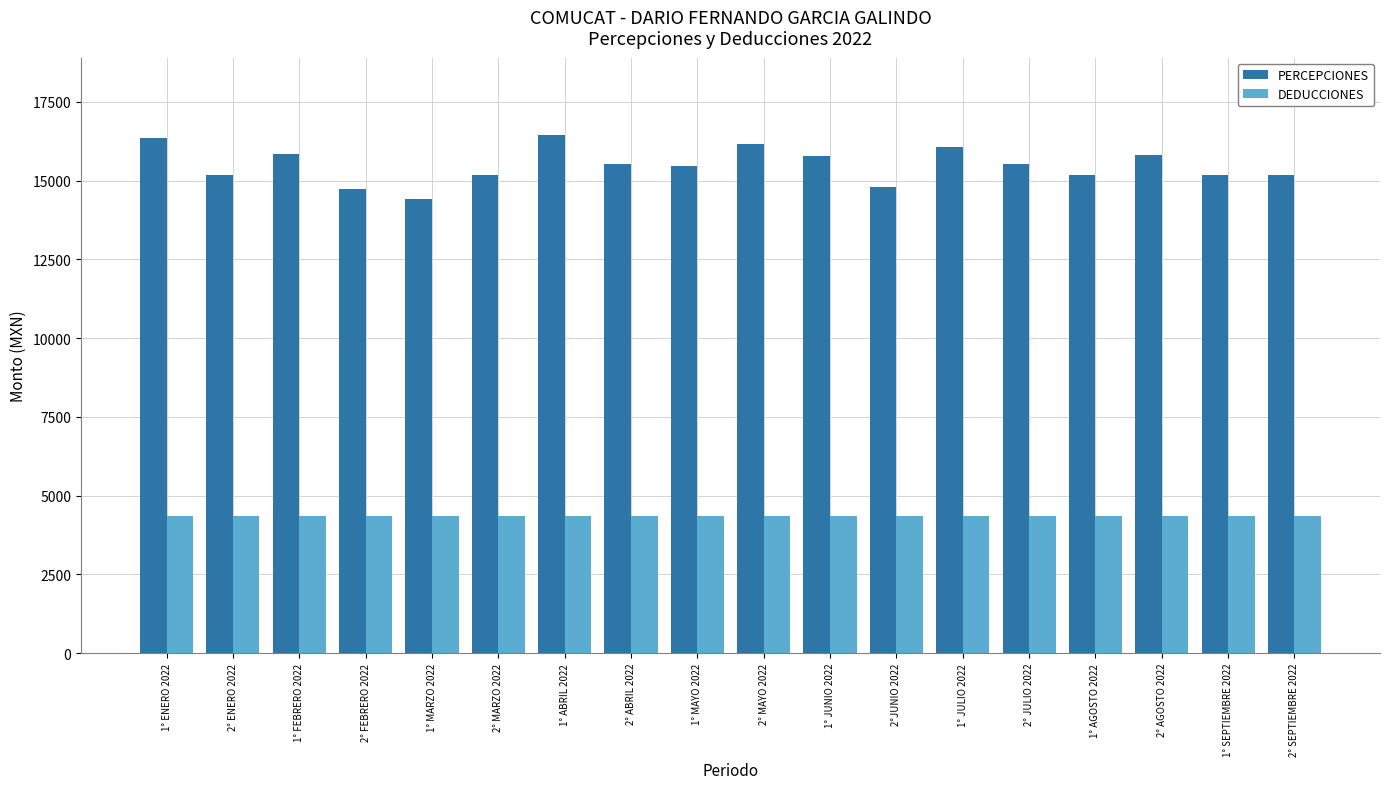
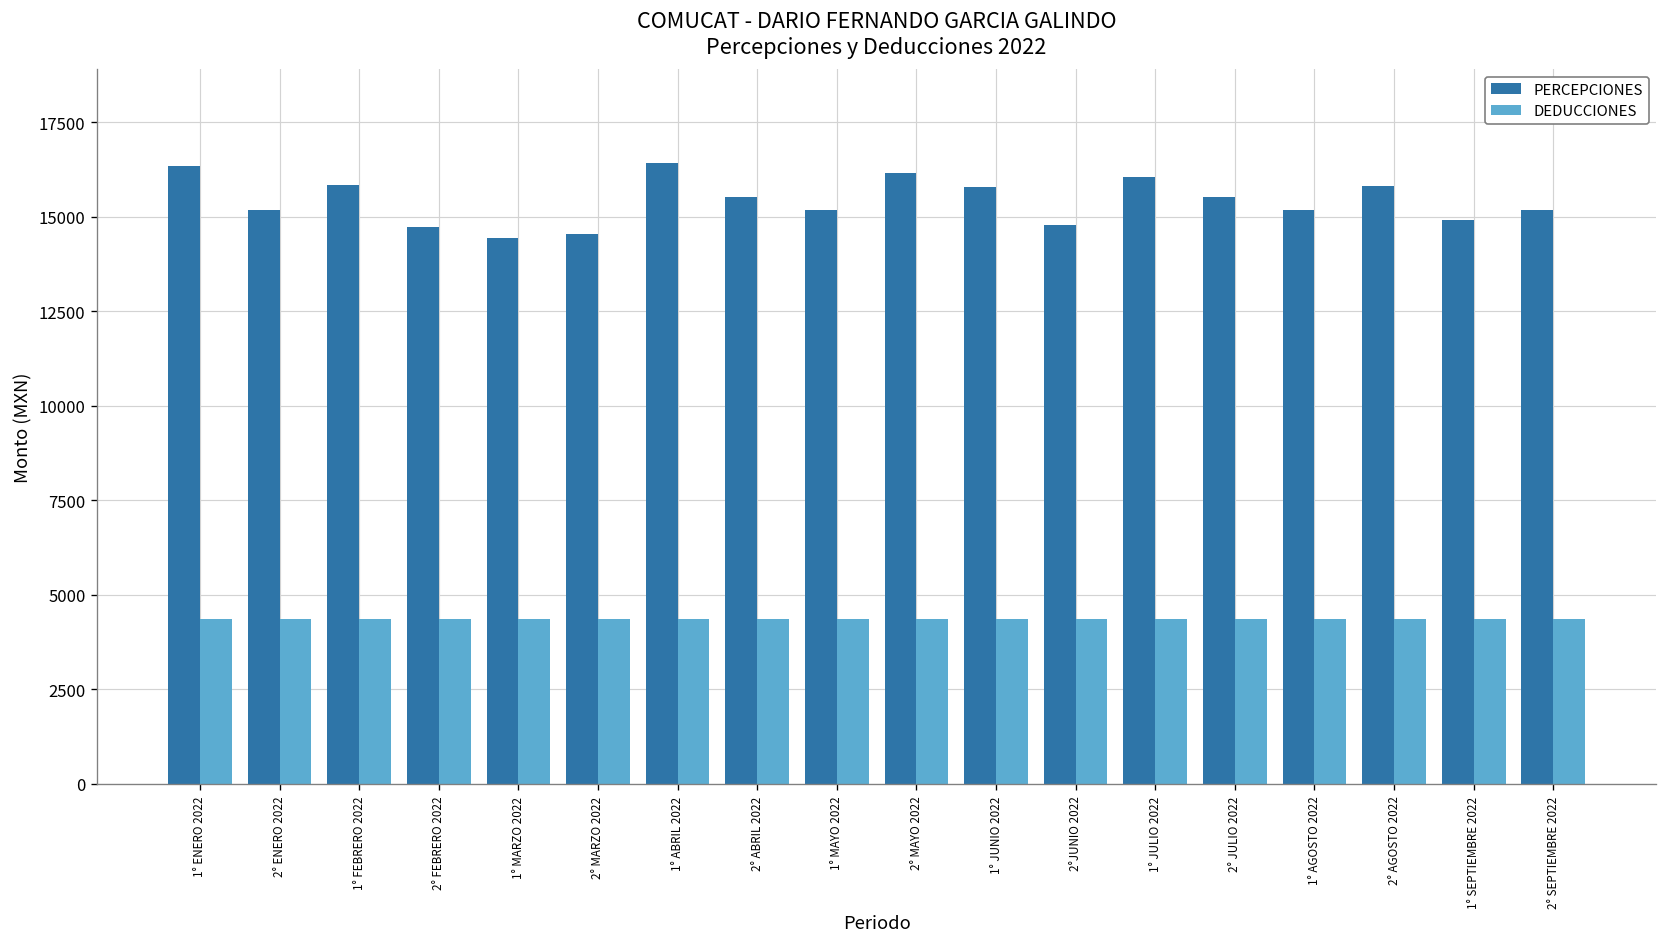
  {
    "PERCEPCIONES": {
      "1° ENERO 2022": 16400,
      "2° ENERO 2022": 15200,
      "1° FEBRERO 2022": 15900,
      "2° FEBRERO 2022": 14700,
      "1° MARZO 2022": 14400,
-     "2° MARZO 2022": 15200,
+     "2° MARZO 2022": 14500,
      "1° ABRIL 2022": 16400,
      "2° ABRIL 2022": 15500,
-     "1° MAYO 2022": 15500,
+     "1° MAYO 2022": 15200,
      "2° MAYO 2022": 16200,
      "1° JUNIO 2022": 15800,
      "2°JUNIO 2022": 14800,
      "1° JULIO 2022": 16100,
      "2° JULIO 2022": 15500,
      "1° AGOSTO 2022": 15200,
      "2° AGOSTO 2022": 15800,
-     "1° SEPTIEMBRE 2022": 15200,
+     "1° SEPTIEMBRE 2022": 14900,
      "2° SEPTIEMBRE 2022": 15200
    },
    "DEDUCCIONES": {
      "1° ENERO 2022": 4400,
      "2° ENERO 2022": 4400,
      "1° FEBRERO 2022": 4400,
      "2° FEBRERO 2022": 4400,
      "1° MARZO 2022": 4400,
      "2° MARZO 2022": 4400,
      "1° ABRIL 2022": 4400,
      "2° ABRIL 2022": 4400,
      "1° MAYO 2022": 4400,
      "2° MAYO 2022": 4400,
      "1° JUNIO 2022": 4400,
      "2°JUNIO 2022": 4400,
      "1° JULIO 2022": 4400,
      "2° JULIO 2022": 4400,
      "1° AGOSTO 2022": 4400,
      "2° AGOSTO 2022": 4400,
      "1° SEPTIEMBRE 2022": 4400,
      "2° SEPTIEMBRE 2022": 4400
    }
  }
